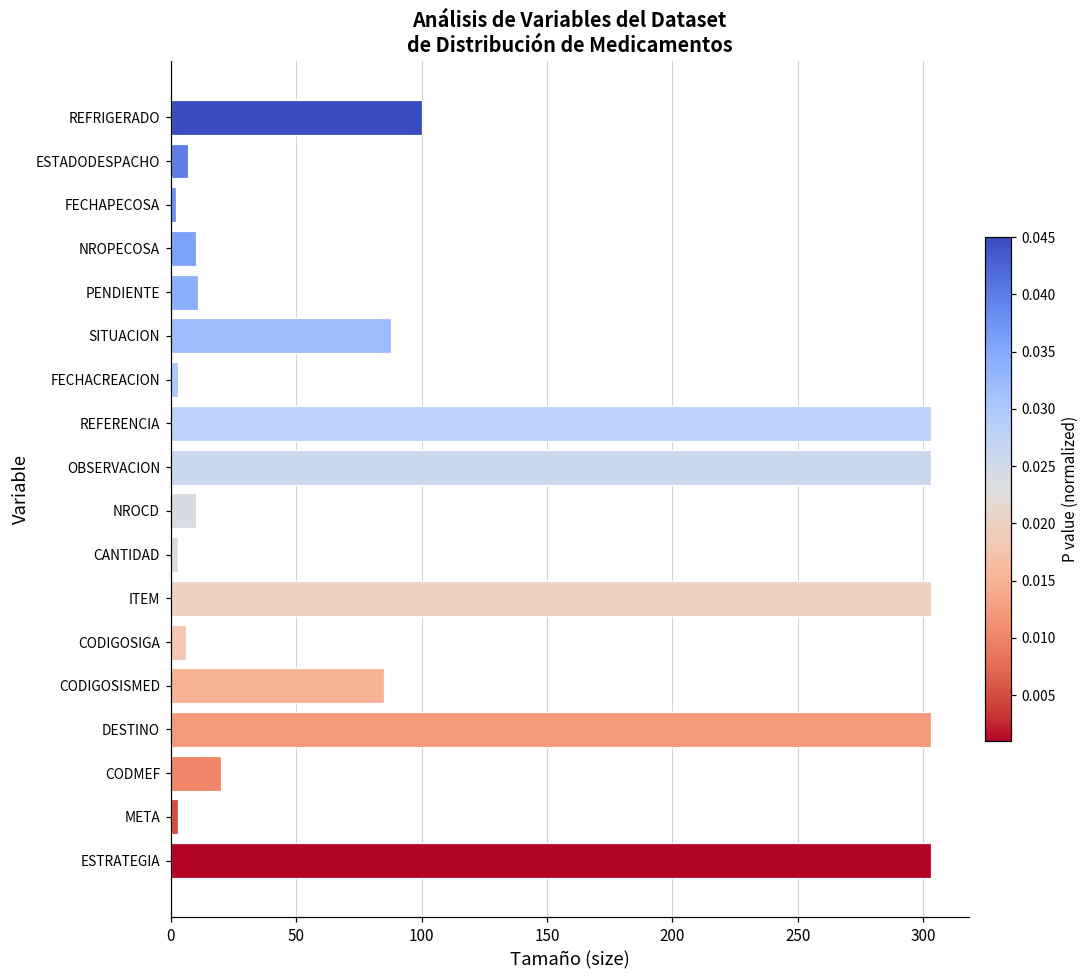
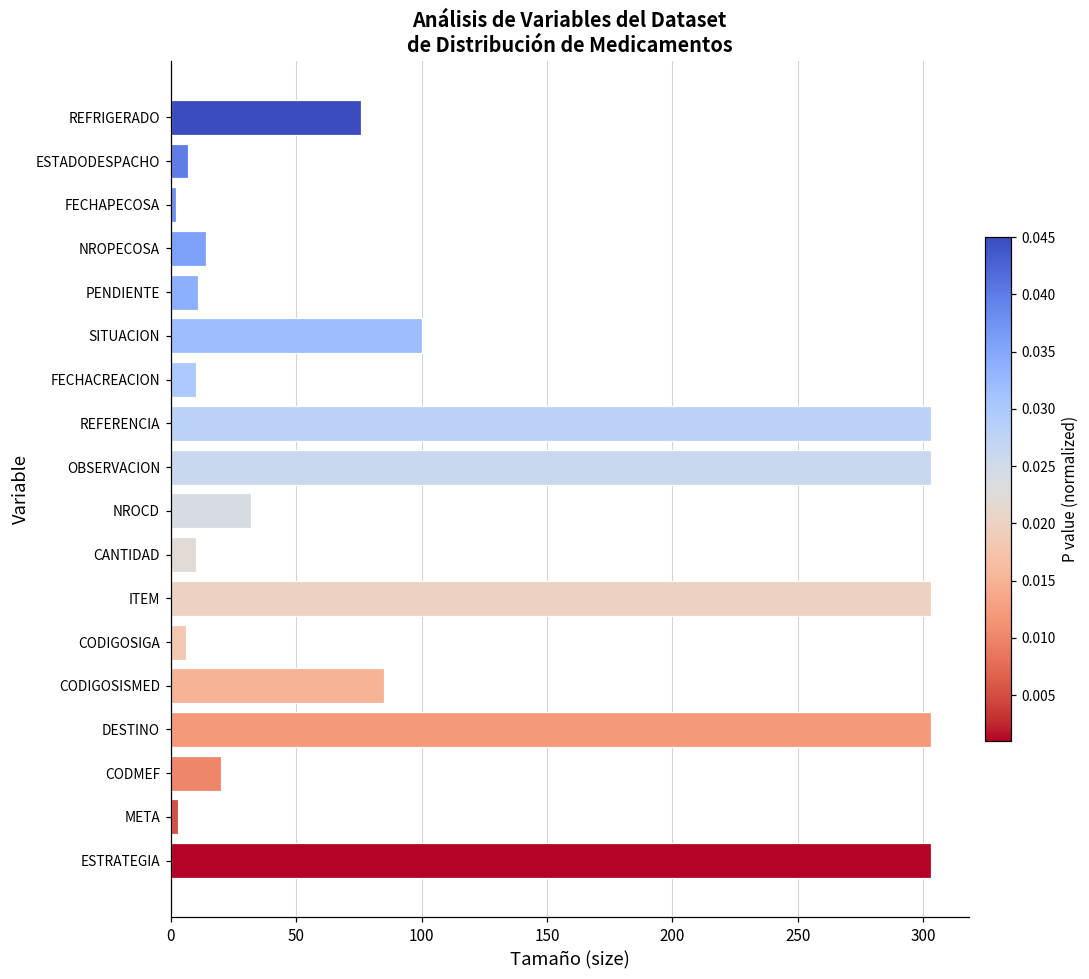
  {
-   "REFRIGERADO": 100,
+   "REFRIGERADO": 76,
    "ESTADODESPACHO": 7,
    "FECHAPECOSA": 2,
-   "NROPECOSA": 10,
+   "NROPECOSA": 14,
    "PENDIENTE": 11,
-   "SITUACION": 88,
-   "FECHACREACION": 3,
+   "SITUACION": 100,
+   "FECHACREACION": 10,
    "REFERENCIA": 303,
    "OBSERVACION": 303,
-   "NROCD": 10,
-   "CANTIDAD": 3,
+   "NROCD": 32,
+   "CANTIDAD": 10,
    "ITEM": 303,
    "CODIGOSIGA": 6,
    "CODIGOSISMED": 85,
    "DESTINO": 303,
    "CODMEF": 20,
    "META": 3,
    "ESTRATEGIA": 303
  }
